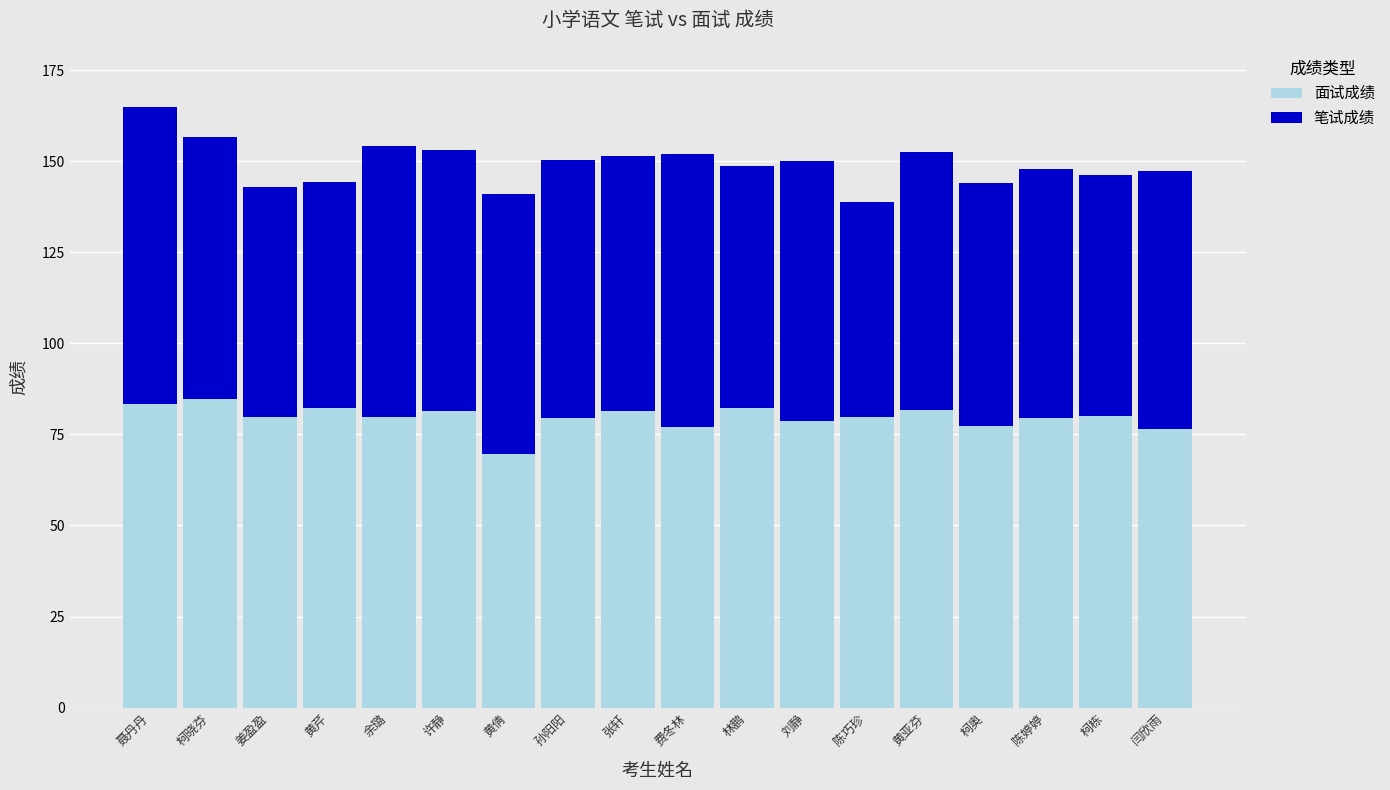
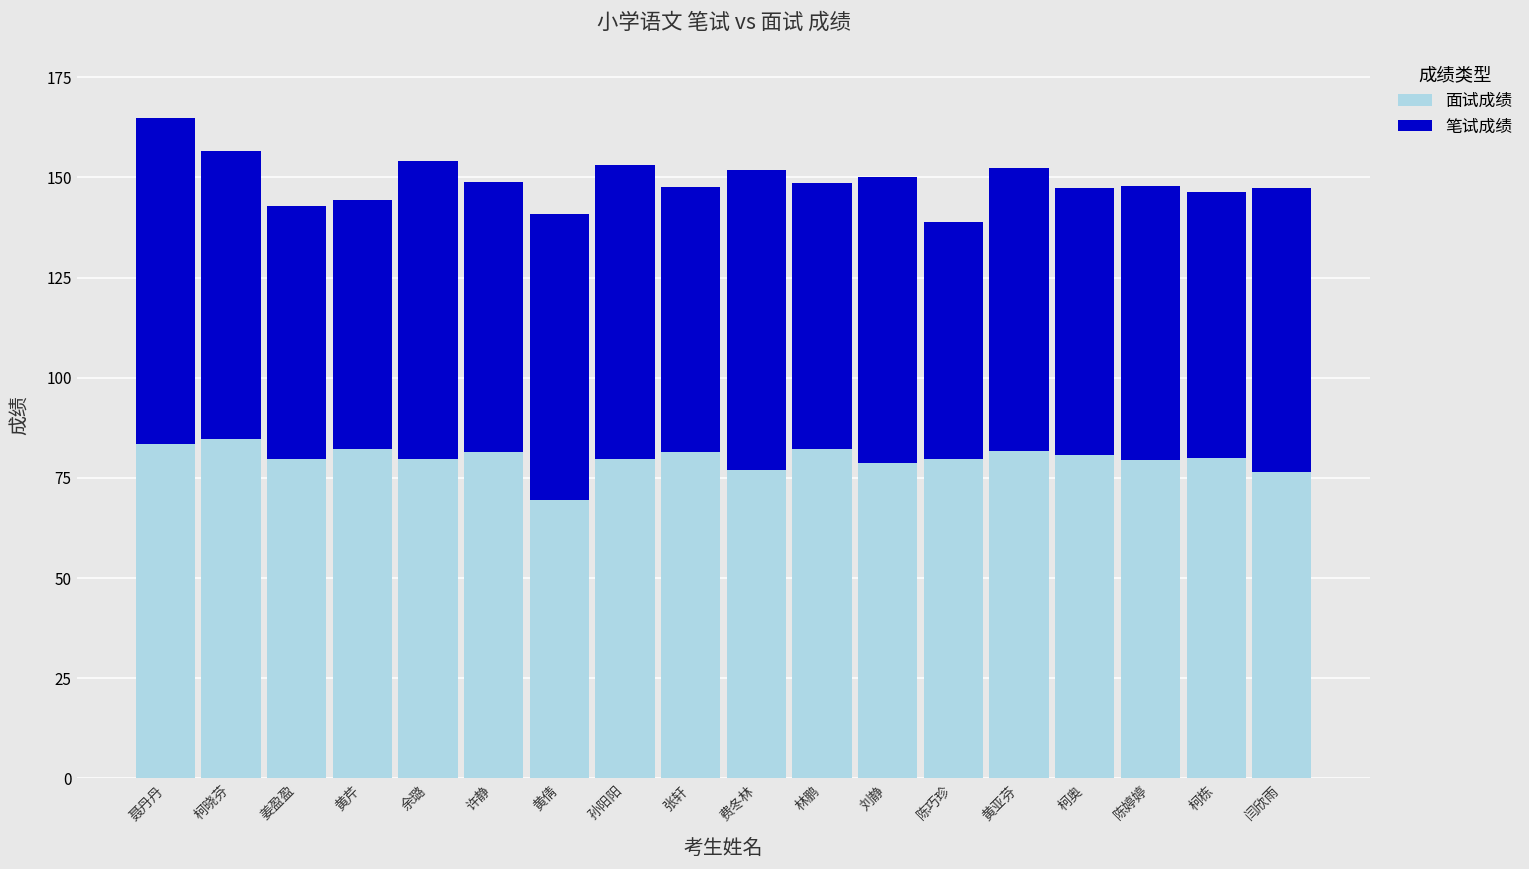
  {
    "面试成绩": {
      "聂丹丹": 83,
      "柯晓芬": 85,
      "姜盈盈": 80,
      "黄芹": 82,
      "余璐": 80,
      "许静": 81,
      "黄倩": 70,
      "孙阳阳": 80,
      "张轩": 81,
      "费冬林": 77,
      "林鹏": 82,
      "刘静": 79,
      "陈巧珍": 80,
      "黄亚芬": 82,
-     "柯奥": 77,
+     "柯奥": 81,
      "陈婷婷": 79,
      "柯栋": 80,
      "闫欣雨": 76
    },
    "笔试成绩": {
      "聂丹丹": 82,
      "柯晓芬": 72,
      "姜盈盈": 63,
      "黄芹": 62,
      "余璐": 74,
-     "许静": 72,
+     "许静": 68,
      "黄倩": 71,
-     "孙阳阳": 71,
-     "张轩": 70,
+     "孙阳阳": 74,
+     "张轩": 66,
      "费冬林": 75,
      "林鹏": 66,
      "刘静": 71,
      "陈巧珍": 59,
      "黄亚芬": 71,
      "柯奥": 67,
      "陈婷婷": 69,
      "柯栋": 66,
      "闫欣雨": 71
    }
  }
